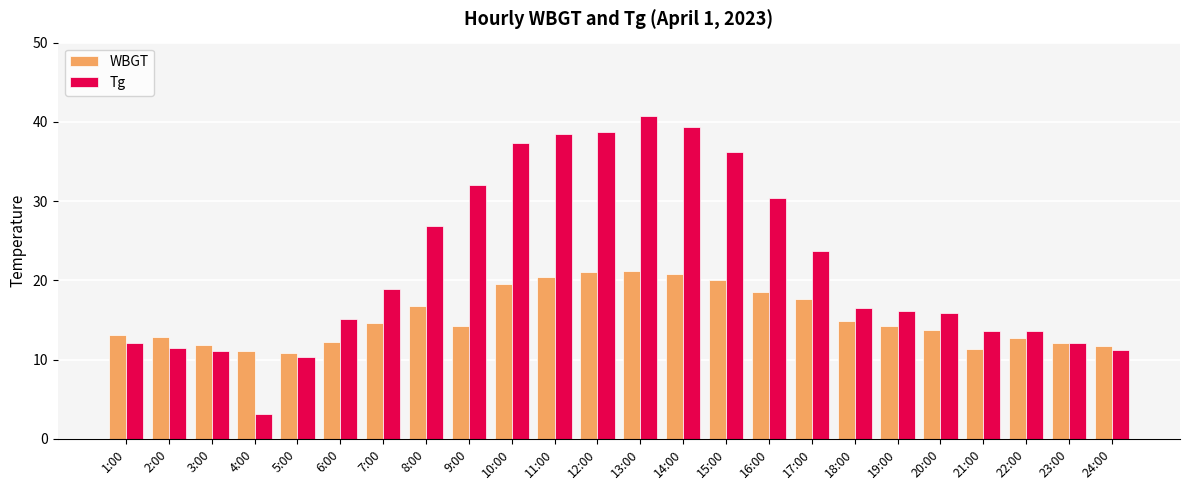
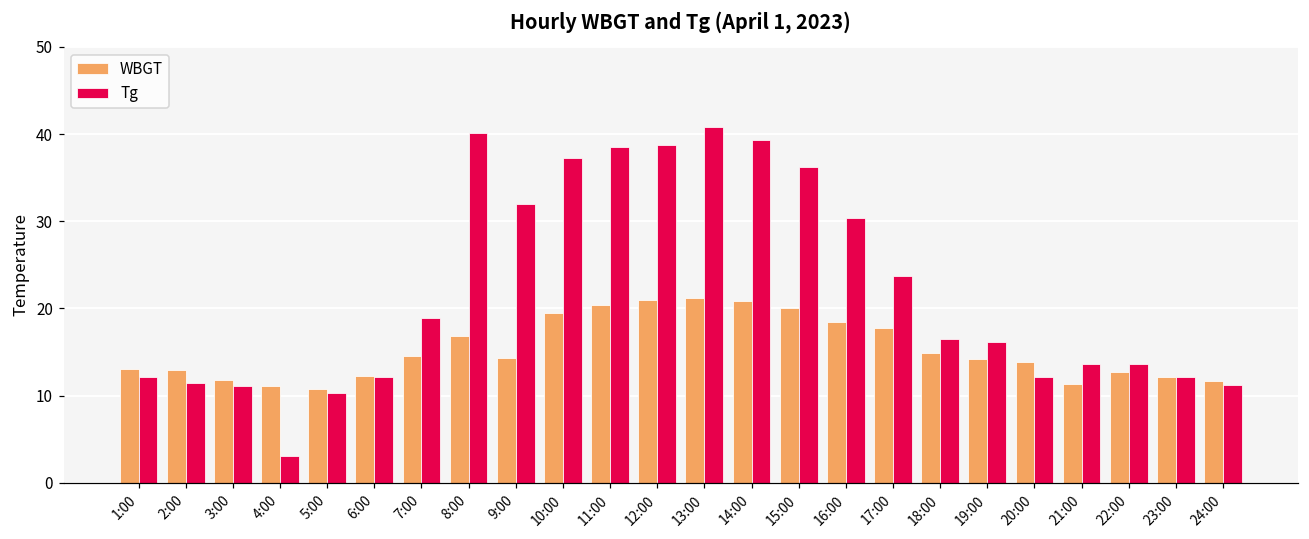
  {
    "WBGT": {
      "1:00": 13,
      "2:00": 13,
      "3:00": 12,
      "4:00": 11,
      "5:00": 11,
      "6:00": 12,
      "7:00": 15,
      "8:00": 17,
      "9:00": 14,
      "10:00": 20,
      "11:00": 20,
      "12:00": 21,
      "13:00": 21,
      "14:00": 21,
      "15:00": 20,
      "16:00": 19,
      "17:00": 18,
      "18:00": 15,
      "19:00": 14,
      "20:00": 14,
      "21:00": 11,
      "22:00": 13,
      "23:00": 12,
      "24:00": 12
    },
    "Tg": {
      "1:00": 12,
      "2:00": 12,
      "3:00": 11,
      "4:00": 3,
      "5:00": 10,
-     "6:00": 15,
+     "6:00": 12,
      "7:00": 19,
-     "8:00": 27,
+     "8:00": 40,
      "9:00": 32,
      "10:00": 37,
      "11:00": 39,
      "12:00": 39,
      "13:00": 41,
      "14:00": 39,
      "15:00": 36,
      "16:00": 30,
      "17:00": 24,
      "18:00": 17,
      "19:00": 16,
-     "20:00": 16,
+     "20:00": 12,
      "21:00": 14,
      "22:00": 14,
      "23:00": 12,
      "24:00": 11
    }
  }
